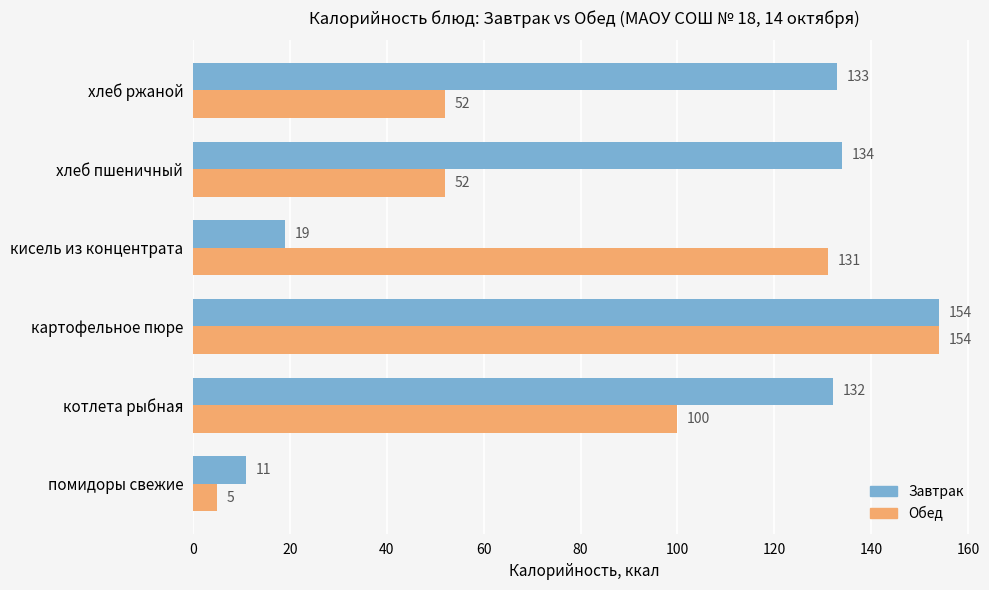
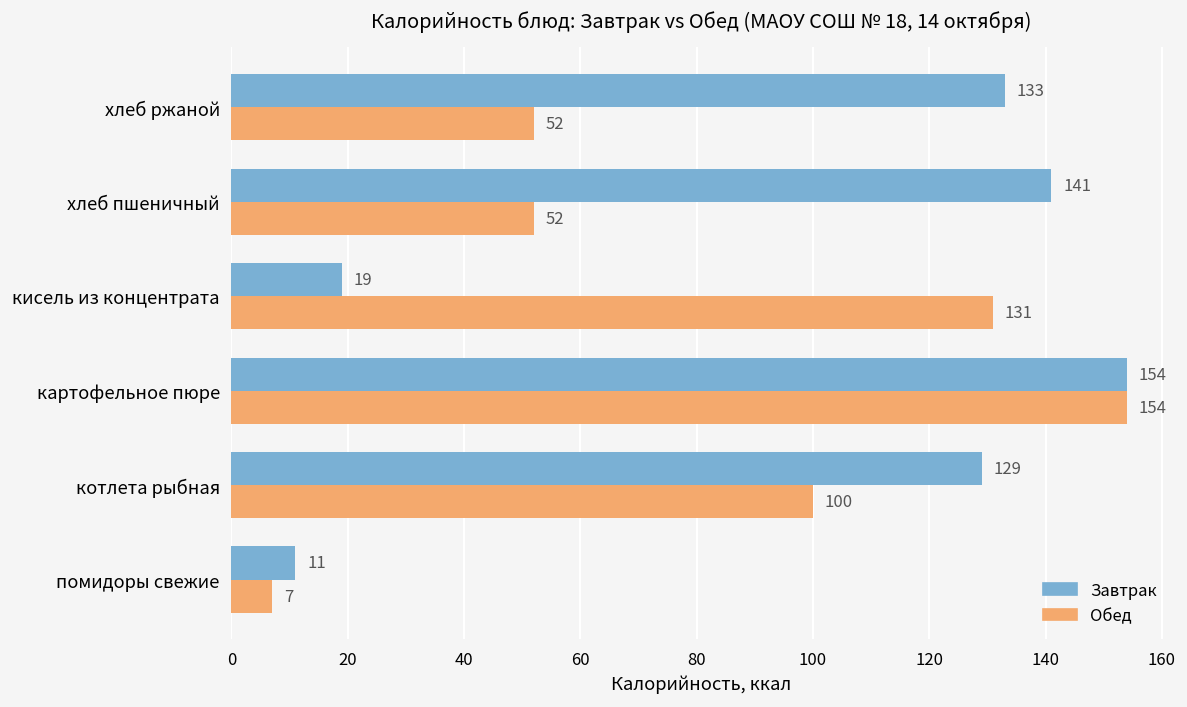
  {
    "Завтрак": {
      "хлеб ржаной": 133,
-     "хлеб пшеничный": 134,
+     "хлеб пшеничный": 141,
      "кисель из концентрата": 19,
      "картофельное пюре": 154,
-     "котлета рыбная": 132,
+     "котлета рыбная": 129,
      "помидоры свежие": 11
    },
    "Обед": {
      "хлеб ржаной": 52,
      "хлеб пшеничный": 52,
      "кисель из концентрата": 131,
      "картофельное пюре": 154,
      "котлета рыбная": 100,
-     "помидоры свежие": 5
+     "помидоры свежие": 7
    }
  }
